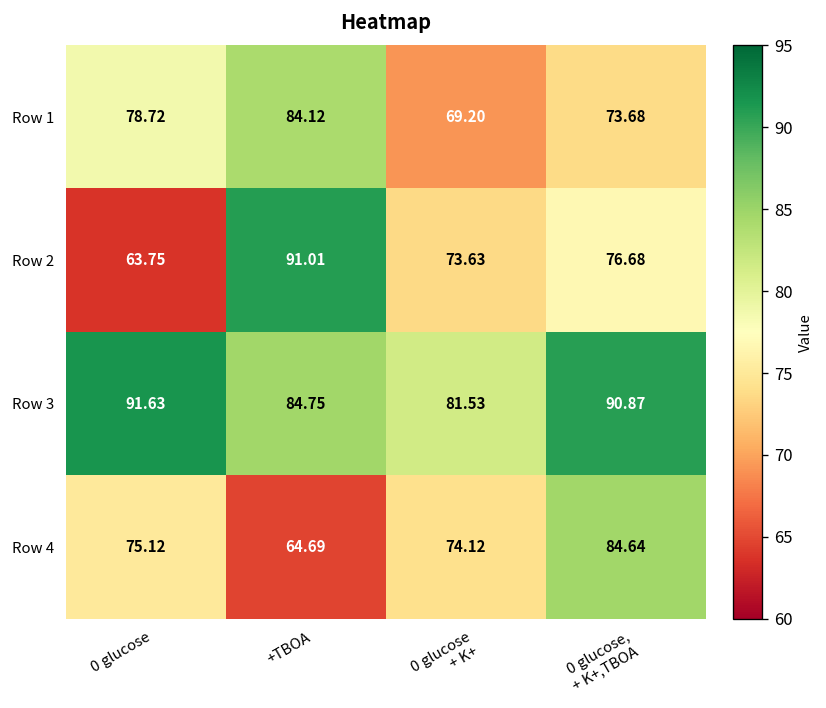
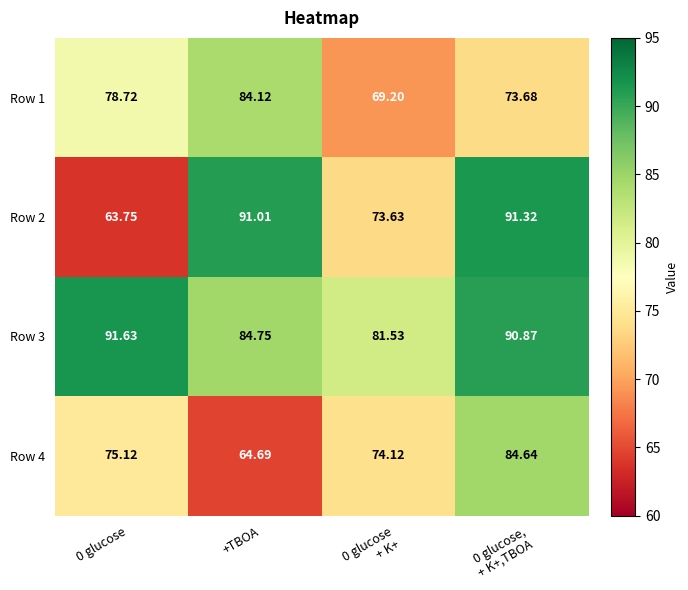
  {
    "Row 1": {
      "0 glucose": 78.72,
      "+TBOA": 84.12,
      "0 glucose + K+": 69.20,
      "0 glucose, + K+,TBOA": 73.68
    },
    "Row 2": {
      "0 glucose": 63.75,
      "+TBOA": 91.01,
      "0 glucose + K+": 73.63,
-     "0 glucose, + K+,TBOA": 76.68
+     "0 glucose, + K+,TBOA": 91.32
    },
    "Row 3": {
      "0 glucose": 91.63,
      "+TBOA": 84.75,
      "0 glucose + K+": 81.53,
      "0 glucose, + K+,TBOA": 90.87
    },
    "Row 4": {
      "0 glucose": 75.12,
      "+TBOA": 64.69,
      "0 glucose + K+": 74.12,
      "0 glucose, + K+,TBOA": 84.64
    }
  }
